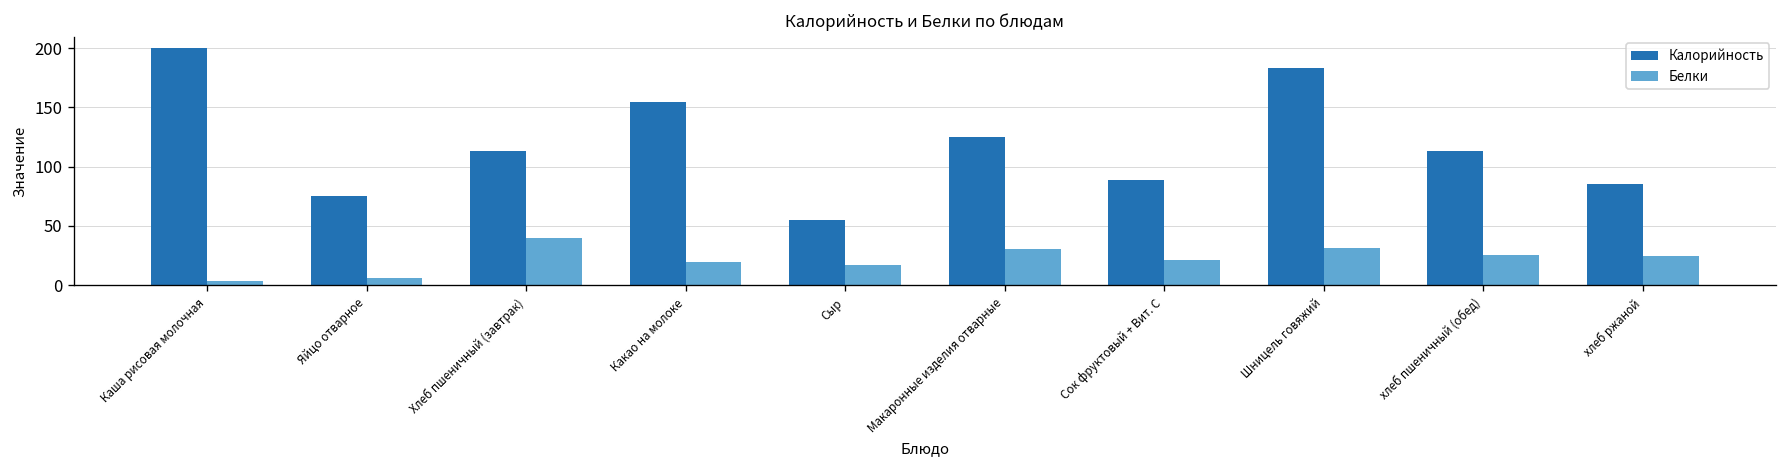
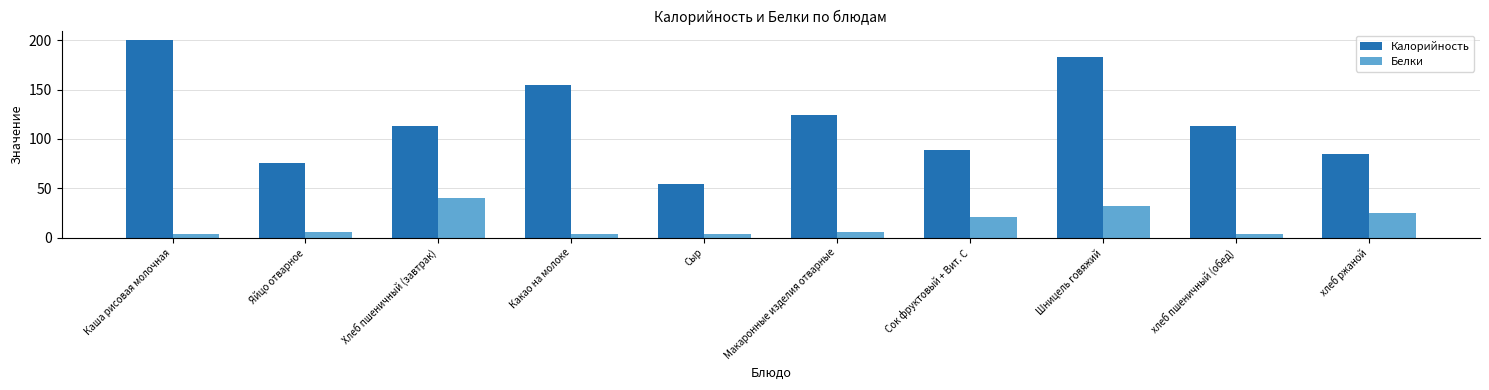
  {
    "Калорийность": {
      "Каша рисовая молочная": 200,
      "Яйцо отварное": 80,
      "Хлеб пшеничный (завтрак)": 110,
      "Какао на молоке": 160,
      "Сыр": 50,
      "Макаронные изделия отварные": 120,
      "Сок фруктовый + Вит. С": 90,
      "Шницель говяжий": 180,
      "хлеб пшеничный (обед)": 110,
      "хлеб ржаной": 90
    },
    "Белки": {
      "Каша рисовая молочная": 0,
      "Яйцо отварное": 10,
      "Хлеб пшеничный (завтрак)": 40,
-     "Какао на молоке": 20,
-     "Сыр": 20,
-     "Макаронные изделия отварные": 30,
+     "Какао на молоке": 0,
+     "Сыр": 0,
+     "Макаронные изделия отварные": 10,
      "Сок фруктовый + Вит. С": 20,
      "Шницель говяжий": 30,
-     "хлеб пшеничный (обед)": 30,
+     "хлеб пшеничный (обед)": 0,
      "хлеб ржаной": 20
    }
  }
